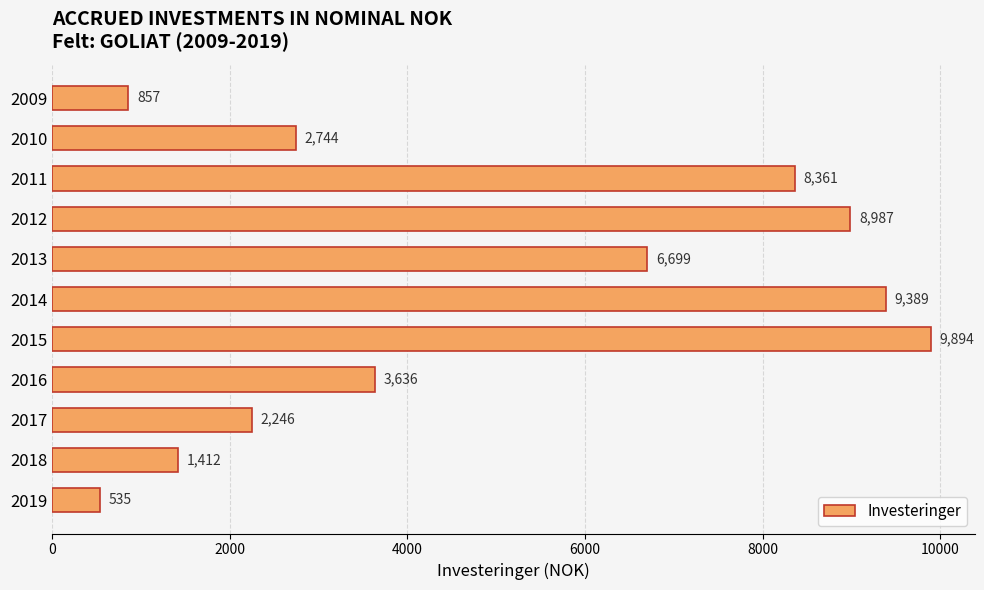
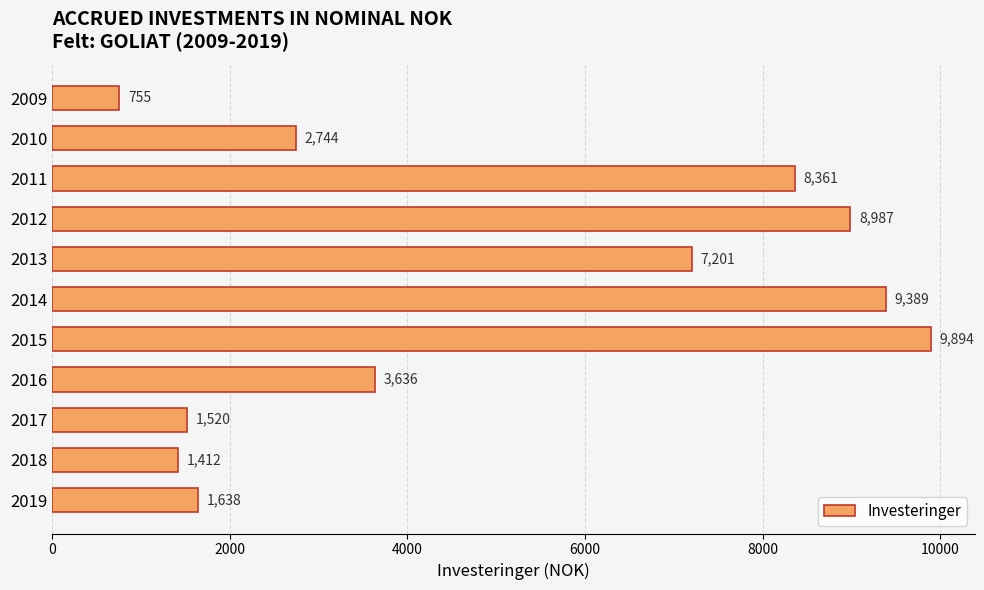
  {
-   "2009": "857",
+   "2009": "755",
    "2010": "2,744",
    "2011": "8,361",
    "2012": "8,987",
-   "2013": "6,699",
+   "2013": "7,201",
    "2014": "9,389",
    "2015": "9,894",
    "2016": "3,636",
-   "2017": "2,246",
+   "2017": "1,520",
    "2018": "1,412",
-   "2019": "535"
+   "2019": "1,638"
  }
